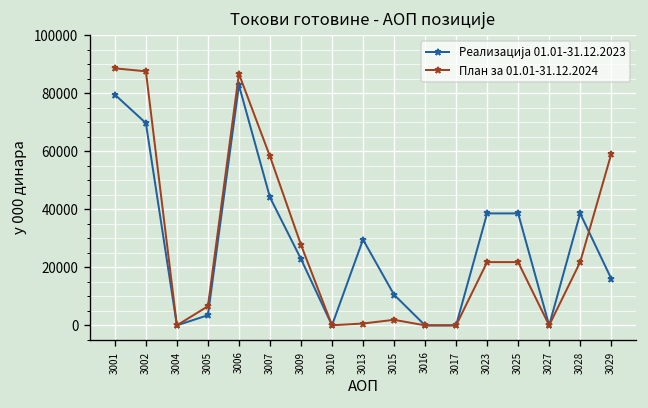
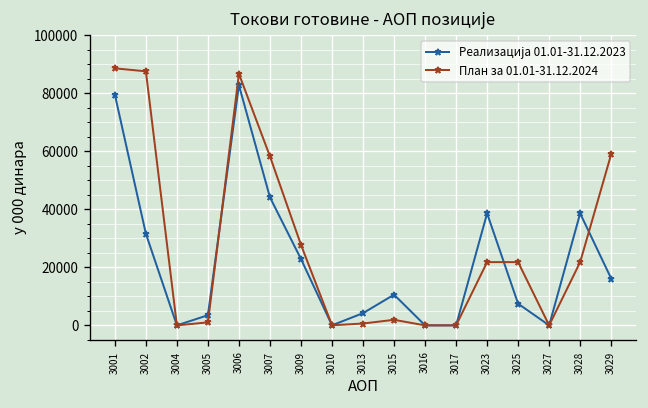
  {
    "Реализација 01.01-31.12.2023": {
      "3001": 80000,
-     "3002": 70000,
+     "3002": 32000,
      "3005": 3000,
      "3006": 83000,
      "3007": 44000,
      "3009": 23000,
-     "3013": 30000,
+     "3013": 4000,
      "3015": 11000,
      "3023": 39000,
-     "3025": 39000,
+     "3025": 7000,
      "3028": 39000,
      "3029": 16000
    },
    "План за 01.01-31.12.2024": {
      "3001": 89000,
      "3002": 88000,
-     "3005": 7000,
+     "3005": 1000,
      "3006": 87000,
      "3007": 58000,
      "3009": 28000,
      "3013": 1000,
      "3015": 2000,
      "3023": 22000,
      "3025": 22000,
      "3028": 22000,
      "3029": 59000
    }
  }
